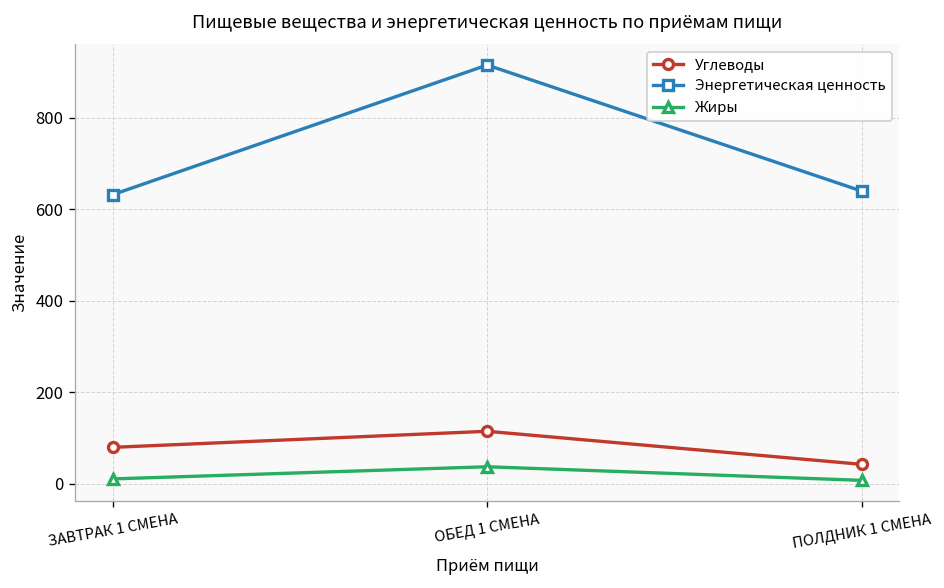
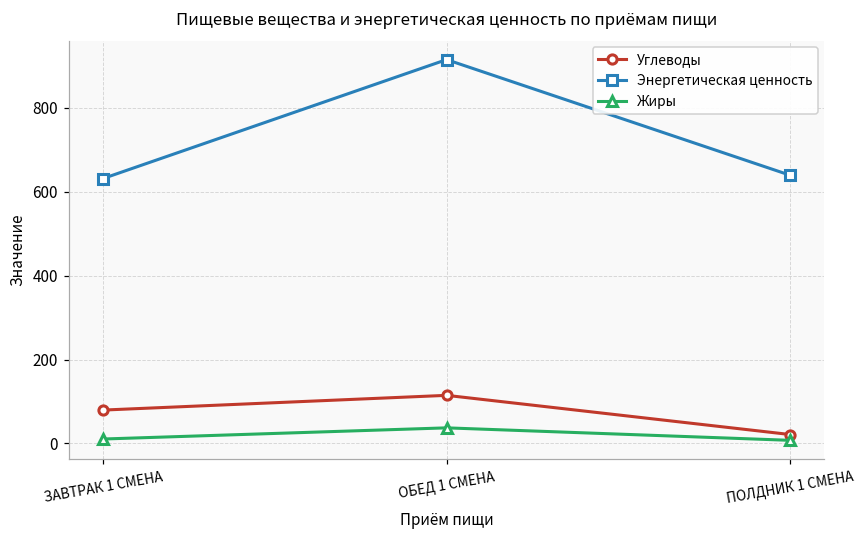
  {
    "Углеводы": {
      "ЗАВТРАК 1 СМЕНА": 80,
      "ОБЕД 1 СМЕНА": 110,
-     "ПОЛДНИК 1 СМЕНА": 40
+     "ПОЛДНИК 1 СМЕНА": 20
    },
    "Энергетическая ценность": {
      "ЗАВТРАК 1 СМЕНА": 630,
      "ОБЕД 1 СМЕНА": 910,
      "ПОЛДНИК 1 СМЕНА": 640
    },
    "Жиры": {
      "ЗАВТРАК 1 СМЕНА": 10,
      "ОБЕД 1 СМЕНА": 40,
      "ПОЛДНИК 1 СМЕНА": 10
    }
  }
